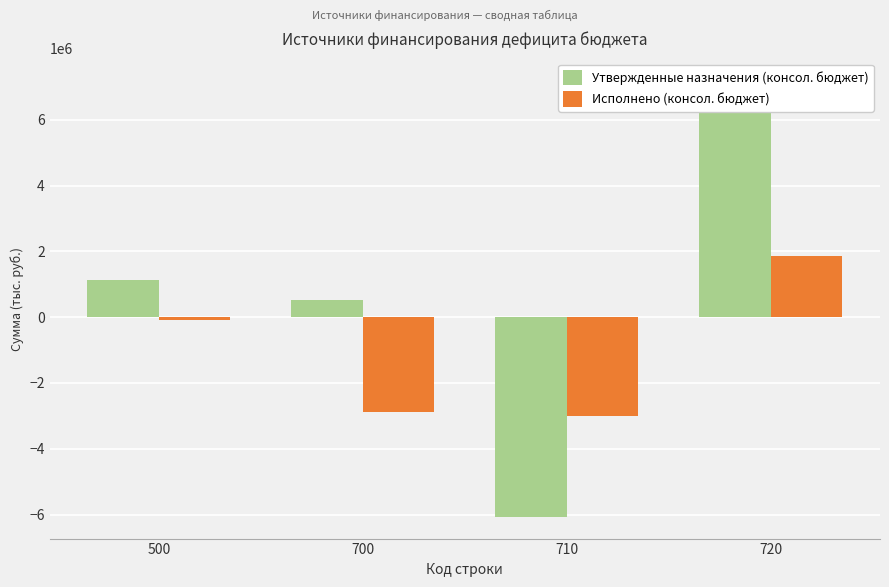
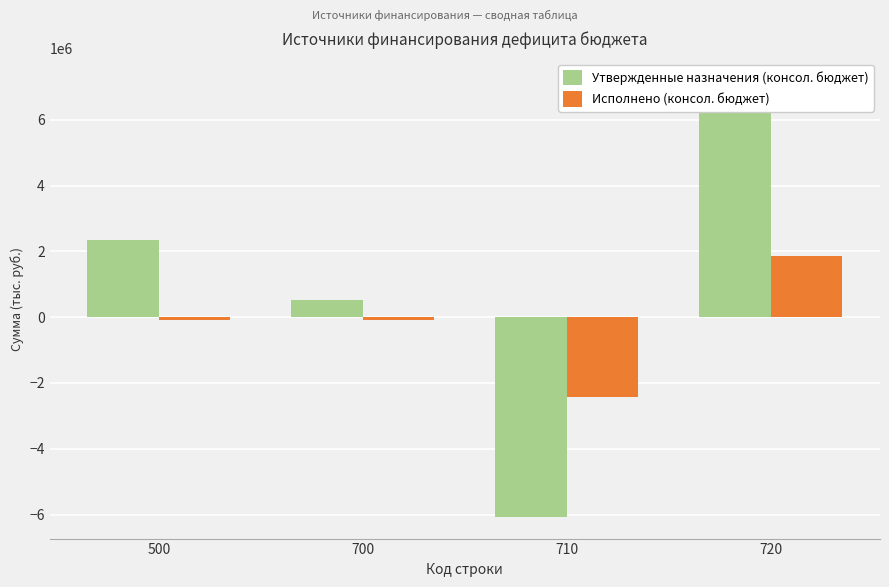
  {
    "Утвержденные назначения (консол. бюджет)": {
-     "500": 1100000,
+     "500": 2400000,
      "700": 500000,
      "710": -6100000
    },
    "Исполнено (консол. бюджет)": {
      "500": -100000,
-     "700": -2900000,
-     "710": -3000000,
+     "700": -100000,
+     "710": -2400000,
      "720": 1900000
    }
  }
